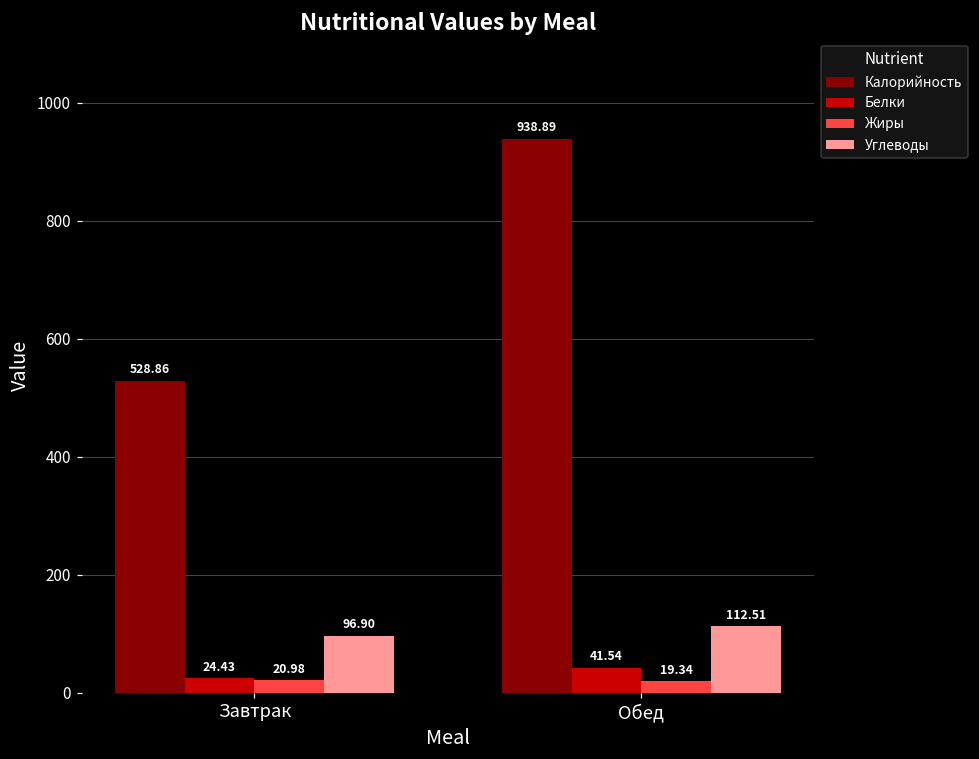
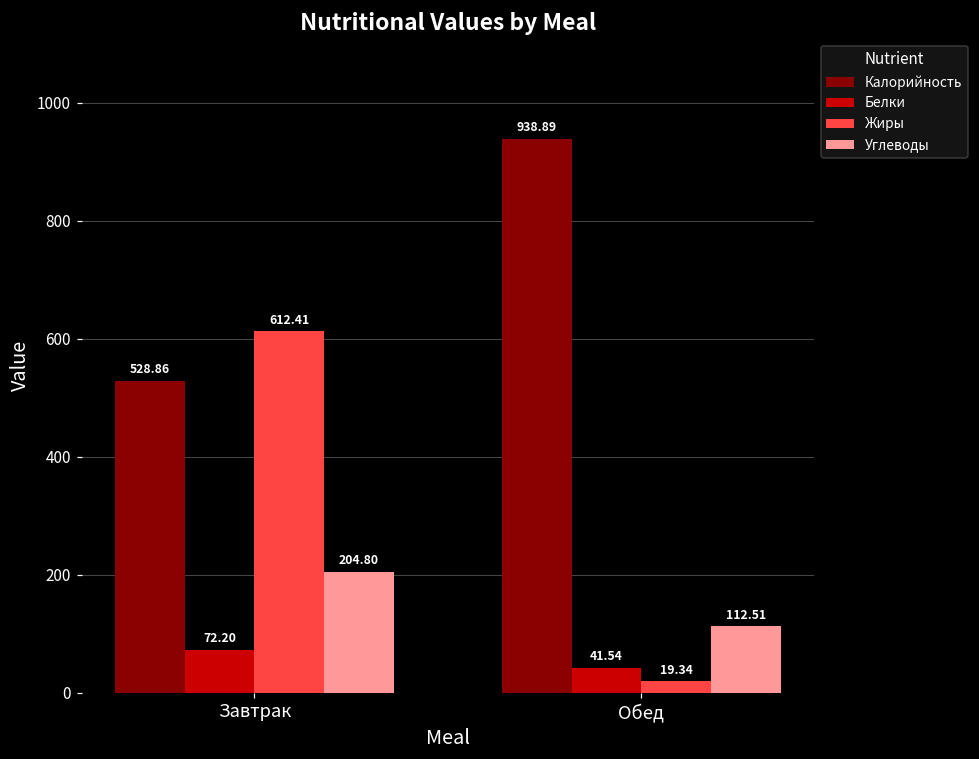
  {
    "Калорийность": {
      "Завтрак": 528.86,
      "Обед": 938.89
    },
    "Белки": {
-     "Завтрак": 24.43,
+     "Завтрак": 72.20,
      "Обед": 41.54
    },
    "Жиры": {
-     "Завтрак": 20.98,
+     "Завтрак": 612.41,
      "Обед": 19.34
    },
    "Углеводы": {
-     "Завтрак": 96.90,
+     "Завтрак": 204.80,
      "Обед": 112.51
    }
  }
